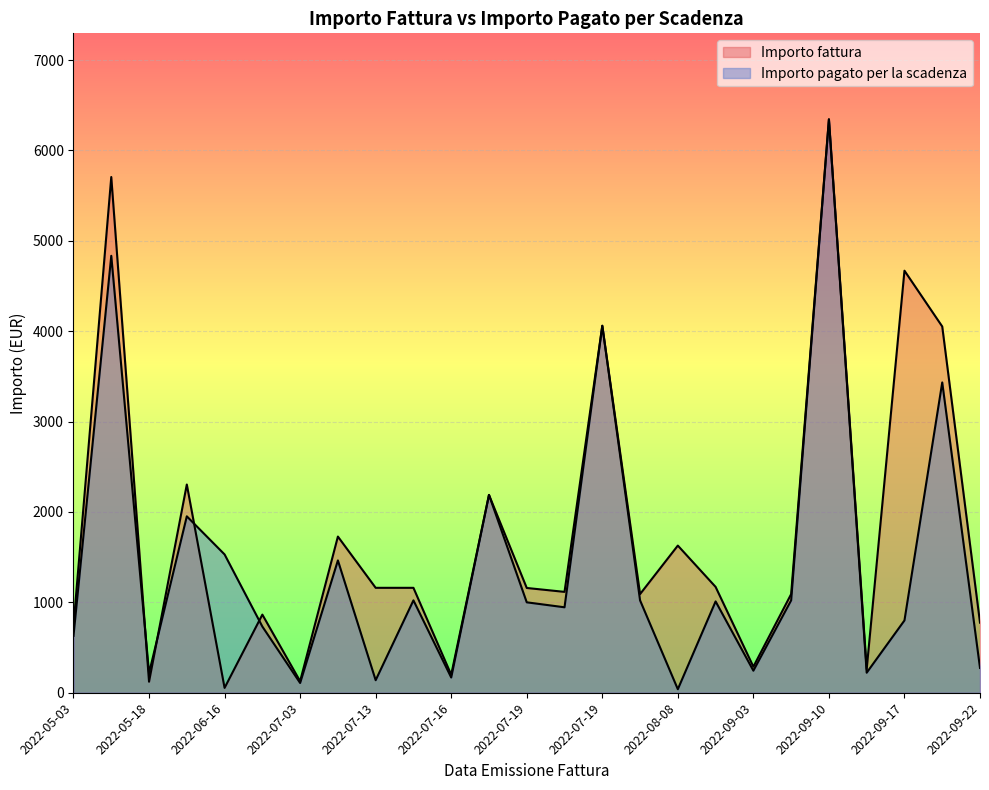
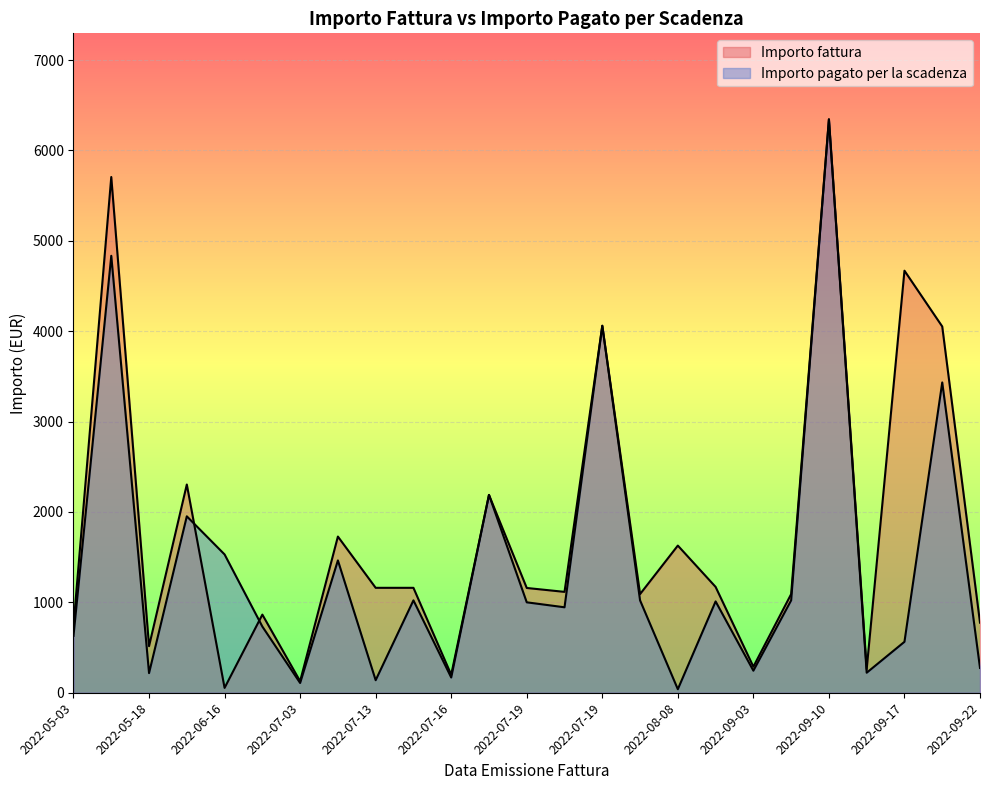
  {
    "Importo fattura": {
-     "2022-05-18": 100,
+     "2022-05-18": 500,
      "2022-06-16": 100,
      "2022-07-16": 200,
      "2022-08-08": 1600,
      "2022-09-03": 300,
      "2022-09-17": 4700,
      "2022-09-22": 800
    },
    "Importo pagato per la scadenza": {
      "2022-05-18": 200,
      "2022-06-16": 1500,
      "2022-07-16": 200,
      "2022-08-08": 0,
      "2022-09-03": 200,
-     "2022-09-17": 800,
+     "2022-09-17": 600,
      "2022-09-22": 300
    }
  }
